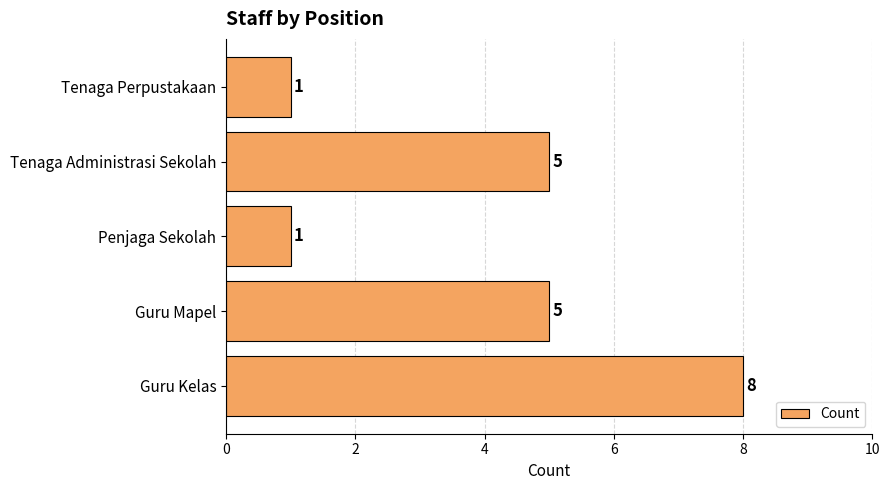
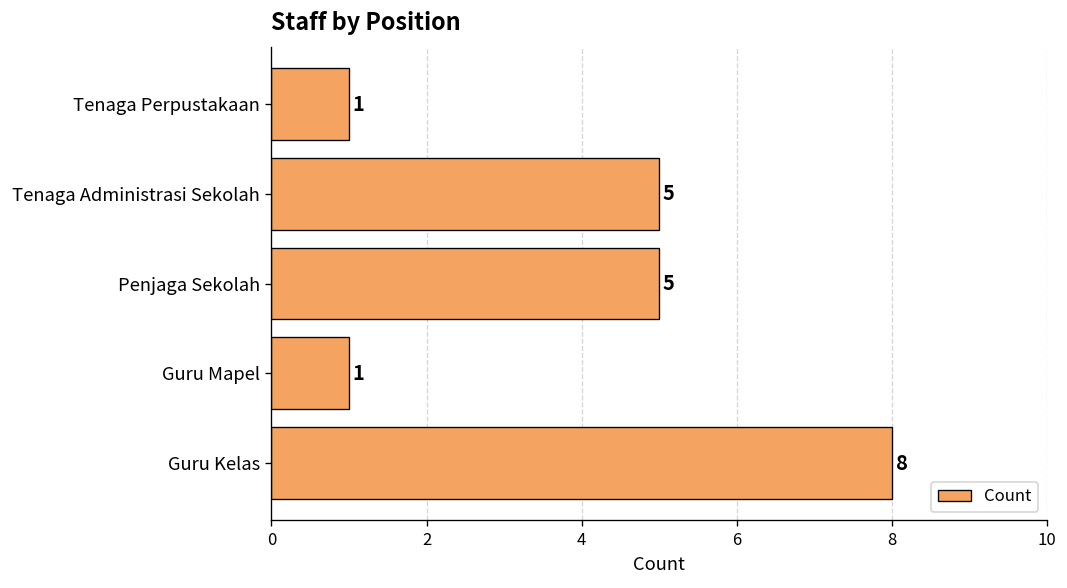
  {
    "Tenaga Perpustakaan": 1,
    "Tenaga Administrasi Sekolah": 5,
-   "Penjaga Sekolah": 1,
-   "Guru Mapel": 5,
+   "Penjaga Sekolah": 5,
+   "Guru Mapel": 1,
    "Guru Kelas": 8
  }
